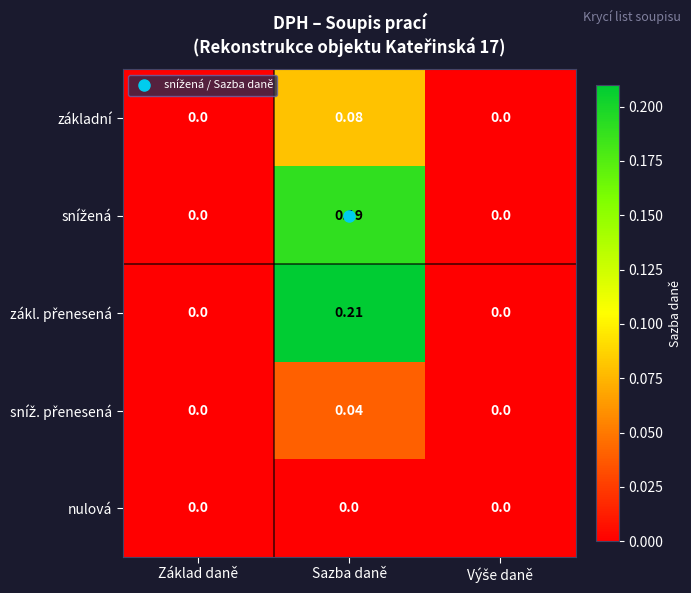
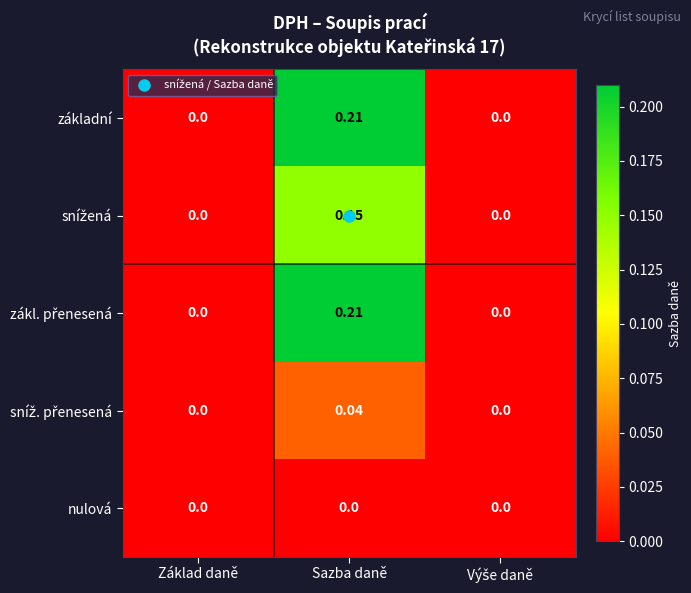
  {
    "základní": {
      "Základ daně": 0.0,
-     "Sazba daně": 0.08,
+     "Sazba daně": 0.21,
      "Výše daně": 0.0
    },
    "snížená": {
      "Základ daně": 0.0,
-     "Sazba daně": 0.19,
+     "Sazba daně": 0.15,
      "Výše daně": 0.0
    },
    "zákl. přenesená": {
      "Základ daně": 0.0,
      "Sazba daně": 0.21,
      "Výše daně": 0.0
    },
    "sníž. přenesená": {
      "Základ daně": 0.0,
      "Sazba daně": 0.04,
      "Výše daně": 0.0
    },
    "nulová": {
      "Základ daně": 0.0,
      "Sazba daně": 0.0,
      "Výše daně": 0.0
    }
  }
